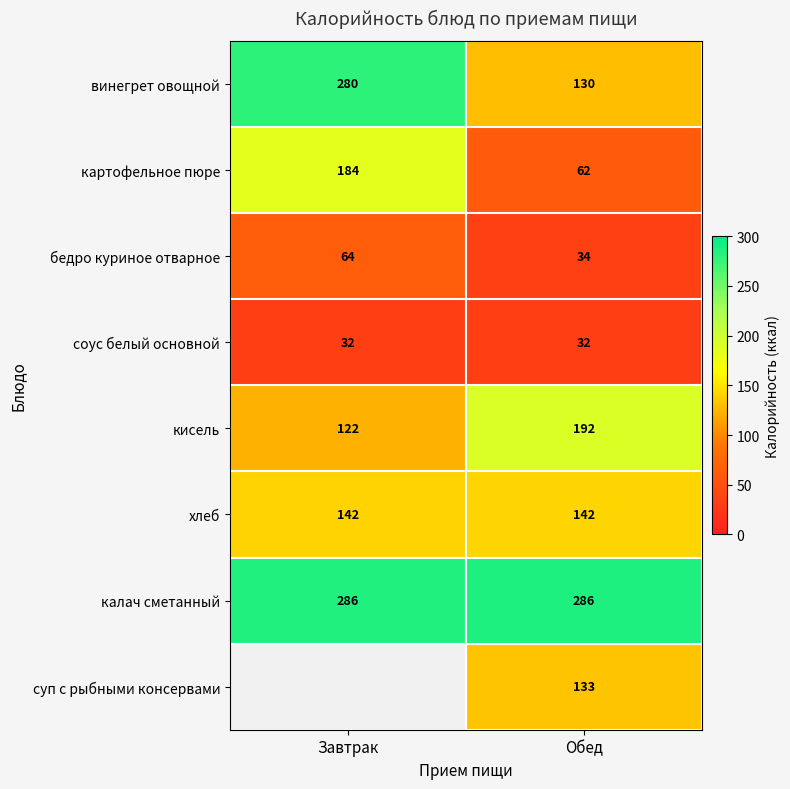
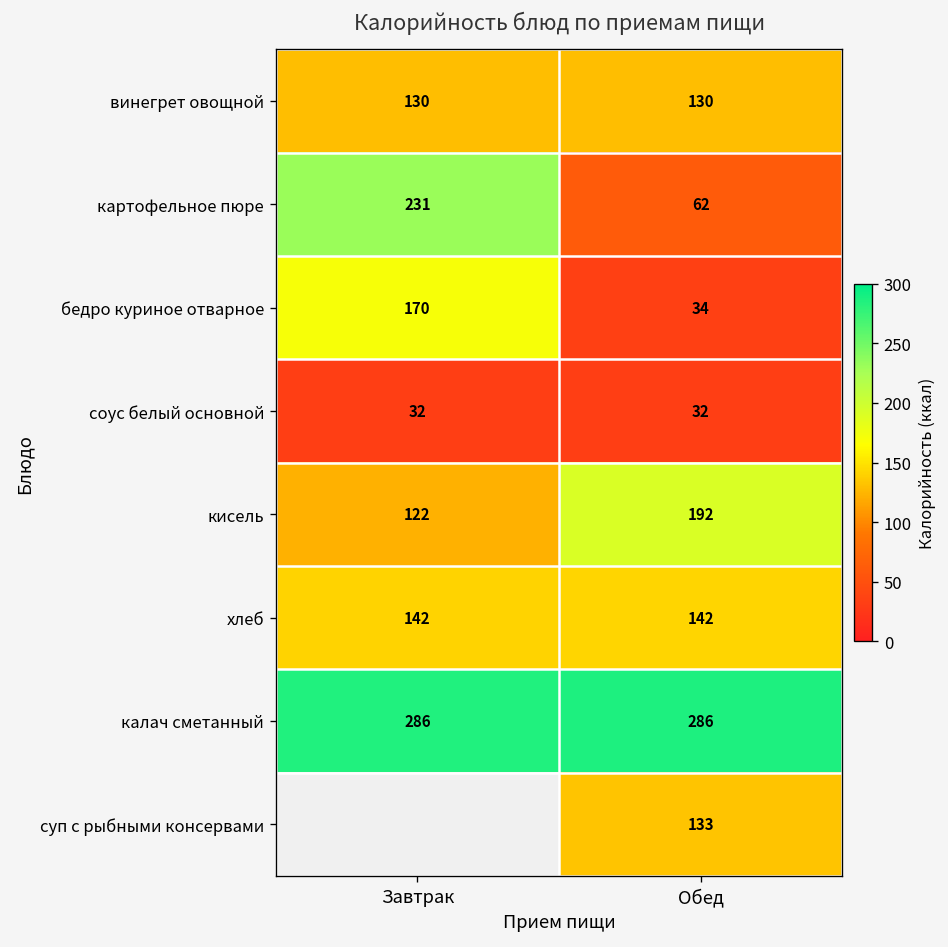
  {
    "винегрет овощной": {
-     "Завтрак": 280,
+     "Завтрак": 130,
      "Обед": 130
    },
    "картофельное пюре": {
-     "Завтрак": 184,
+     "Завтрак": 231,
      "Обед": 62
    },
    "бедро куриное отварное": {
-     "Завтрак": 64,
+     "Завтрак": 170,
      "Обед": 34
    },
    "соус белый основной": {
      "Завтрак": 32,
      "Обед": 32
    },
    "кисель": {
      "Завтрак": 122,
      "Обед": 192
    },
    "хлеб": {
      "Завтрак": 142,
      "Обед": 142
    },
    "калач сметанный": {
      "Завтрак": 286,
      "Обед": 286
    },
    "суп с рыбными консервами": {
      "Обед": 133
    }
  }
